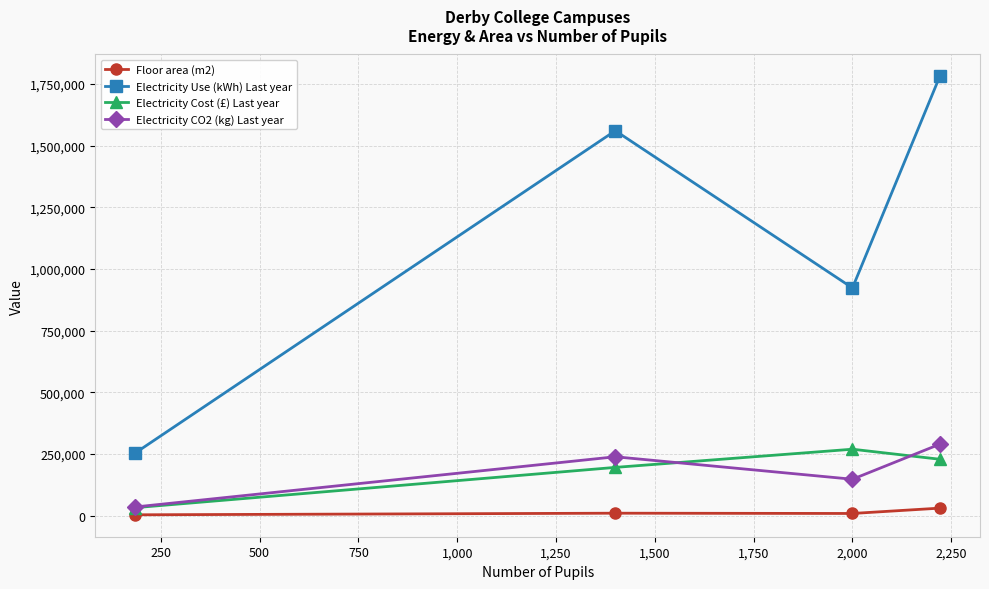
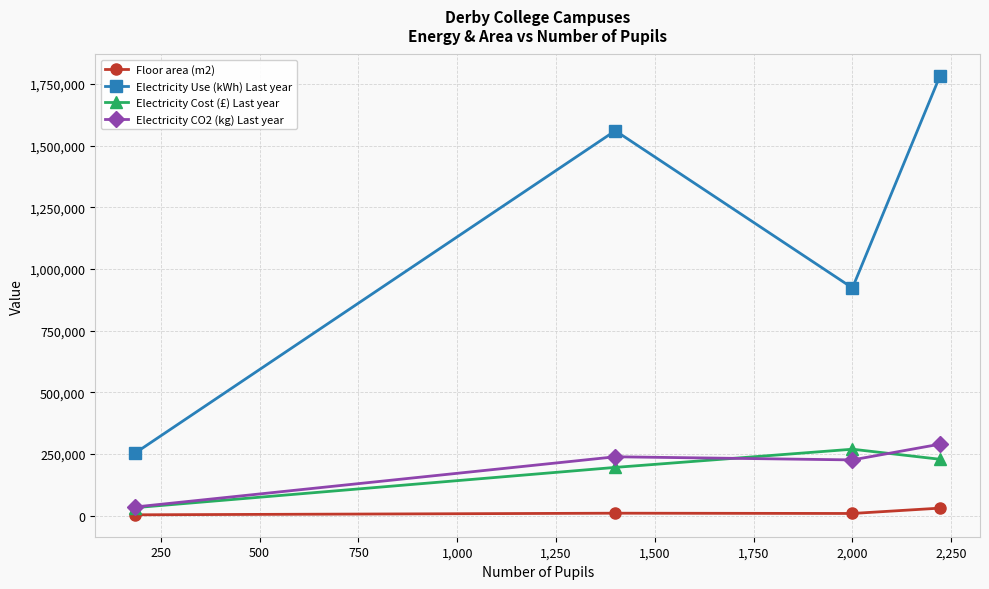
  {
    "Floor area (m2)": {
      "2,000": "10,000"
    },
    "Electricity Use (kWh) Last year": {
      "2,000": "920,000"
    },
    "Electricity Cost (£) Last year": {
      "2,000": "270,000"
    },
    "Electricity CO2 (kg) Last year": {
-     "2,000": "150,000"
+     "2,000": "230,000"
    }
  }
